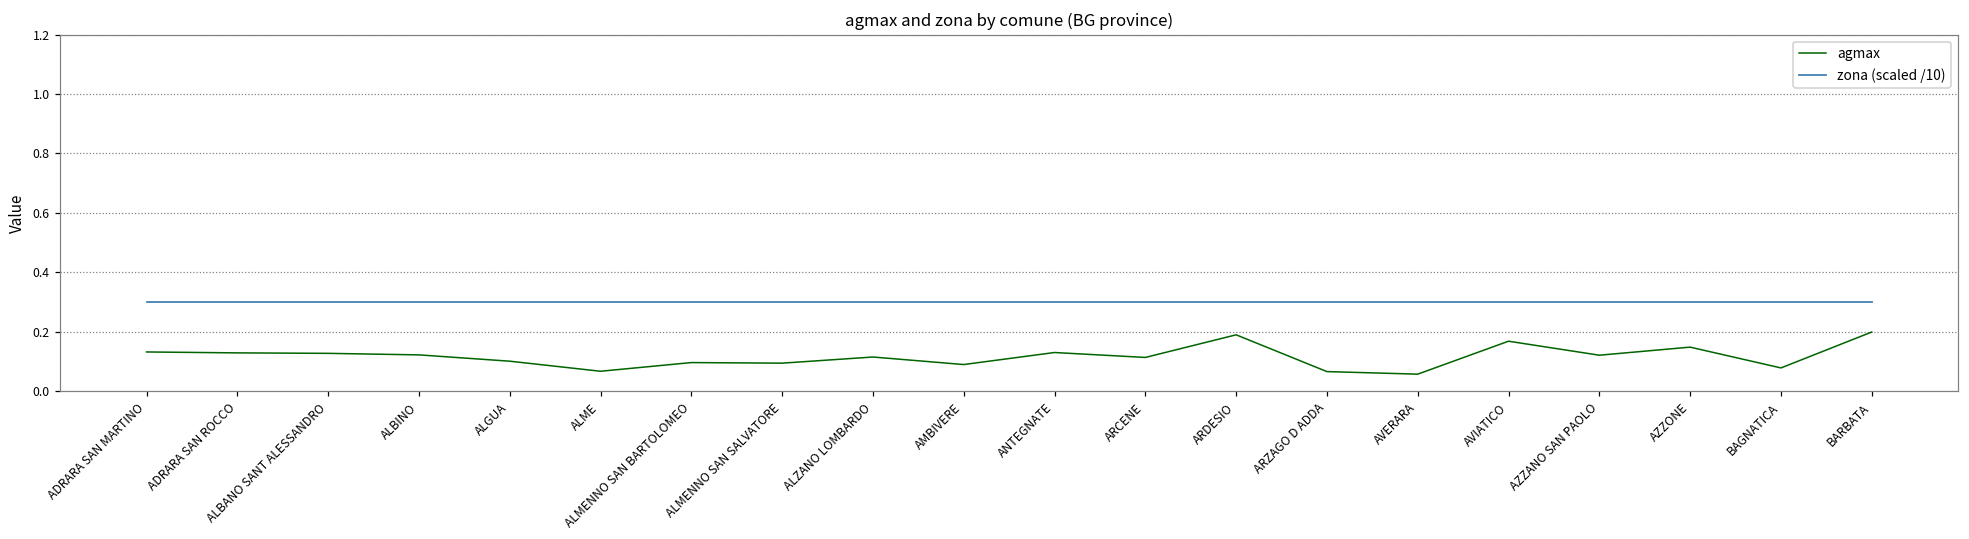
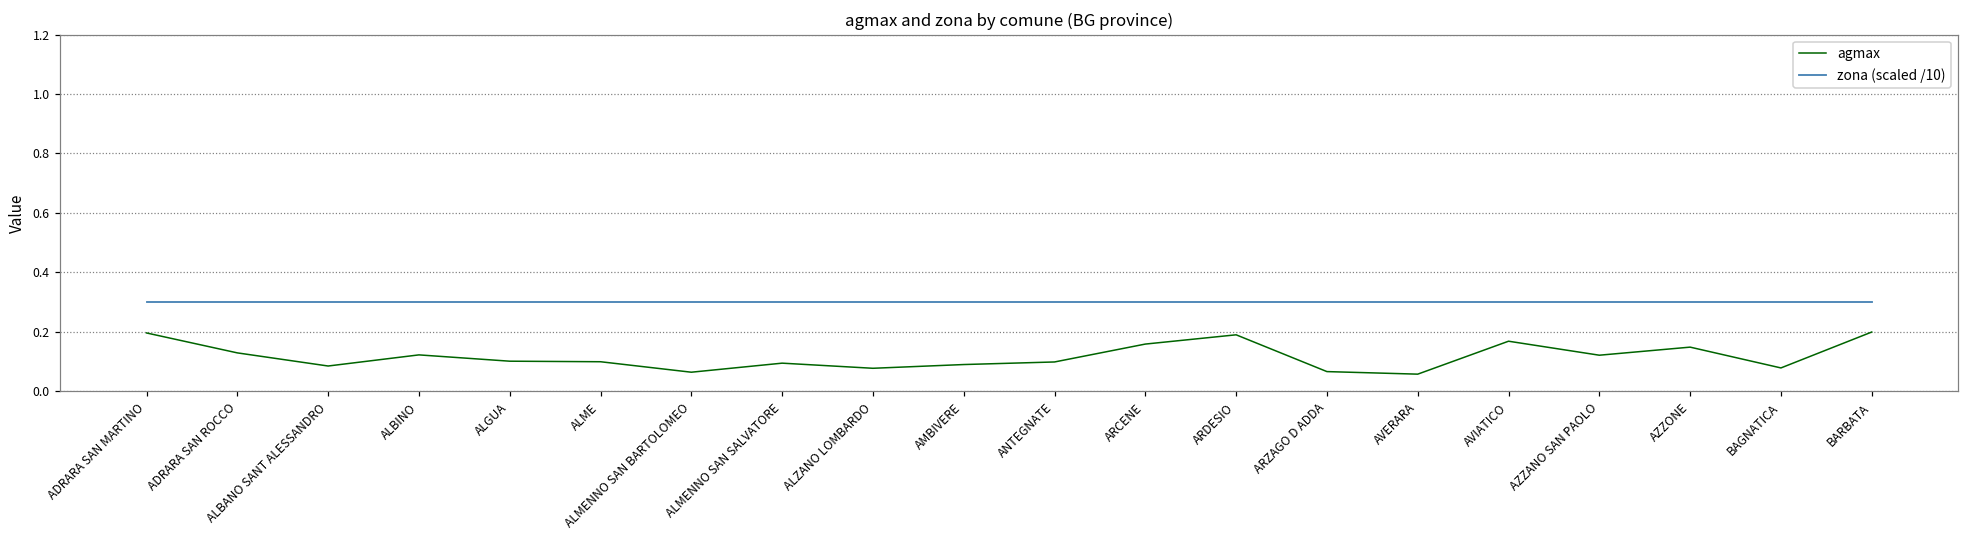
  {
    "agmax": {
-     "ADRARA SAN MARTINO": 0.13,
+     "ADRARA SAN MARTINO": 0.20,
      "ADRARA SAN ROCCO": 0.13,
-     "ALBANO SANT ALESSANDRO": 0.13,
+     "ALBANO SANT ALESSANDRO": 0.08,
      "ALBINO": 0.12,
      "ALGUA": 0.10,
-     "ALME": 0.07,
-     "ALMENNO SAN BARTOLOMEO": 0.10,
+     "ALME": 0.10,
+     "ALMENNO SAN BARTOLOMEO": 0.06,
      "ALMENNO SAN SALVATORE": 0.09,
-     "ALZANO LOMBARDO": 0.11,
+     "ALZANO LOMBARDO": 0.08,
      "AMBIVERE": 0.09,
-     "ANTEGNATE": 0.13,
-     "ARCENE": 0.11,
+     "ANTEGNATE": 0.10,
+     "ARCENE": 0.16,
      "ARDESIO": 0.19,
      "ARZAGO D ADDA": 0.07,
      "AVERARA": 0.06,
      "AVIATICO": 0.17,
      "AZZANO SAN PAOLO": 0.12,
      "AZZONE": 0.15,
      "BAGNATICA": 0.08,
      "BARBATA": 0.20
    },
    "zona (scaled /10)": {
      "ADRARA SAN MARTINO": 0.30,
      "ADRARA SAN ROCCO": 0.30,
      "ALBANO SANT ALESSANDRO": 0.30,
      "ALBINO": 0.30,
      "ALGUA": 0.30,
      "ALME": 0.30,
      "ALMENNO SAN BARTOLOMEO": 0.30,
      "ALMENNO SAN SALVATORE": 0.30,
      "ALZANO LOMBARDO": 0.30,
      "AMBIVERE": 0.30,
      "ANTEGNATE": 0.30,
      "ARCENE": 0.30,
      "ARDESIO": 0.30,
      "ARZAGO D ADDA": 0.30,
      "AVERARA": 0.30,
      "AVIATICO": 0.30,
      "AZZANO SAN PAOLO": 0.30,
      "AZZONE": 0.30,
      "BAGNATICA": 0.30,
      "BARBATA": 0.30
    }
  }
